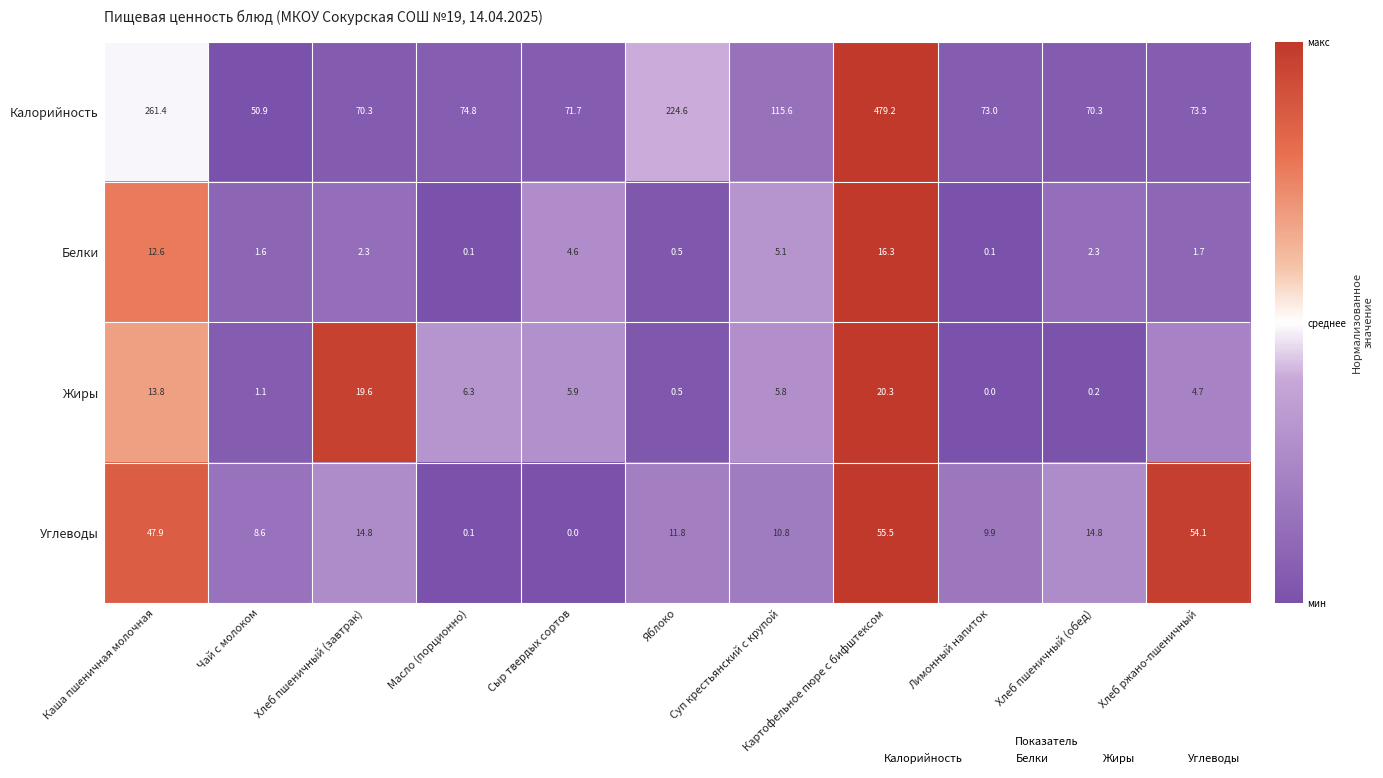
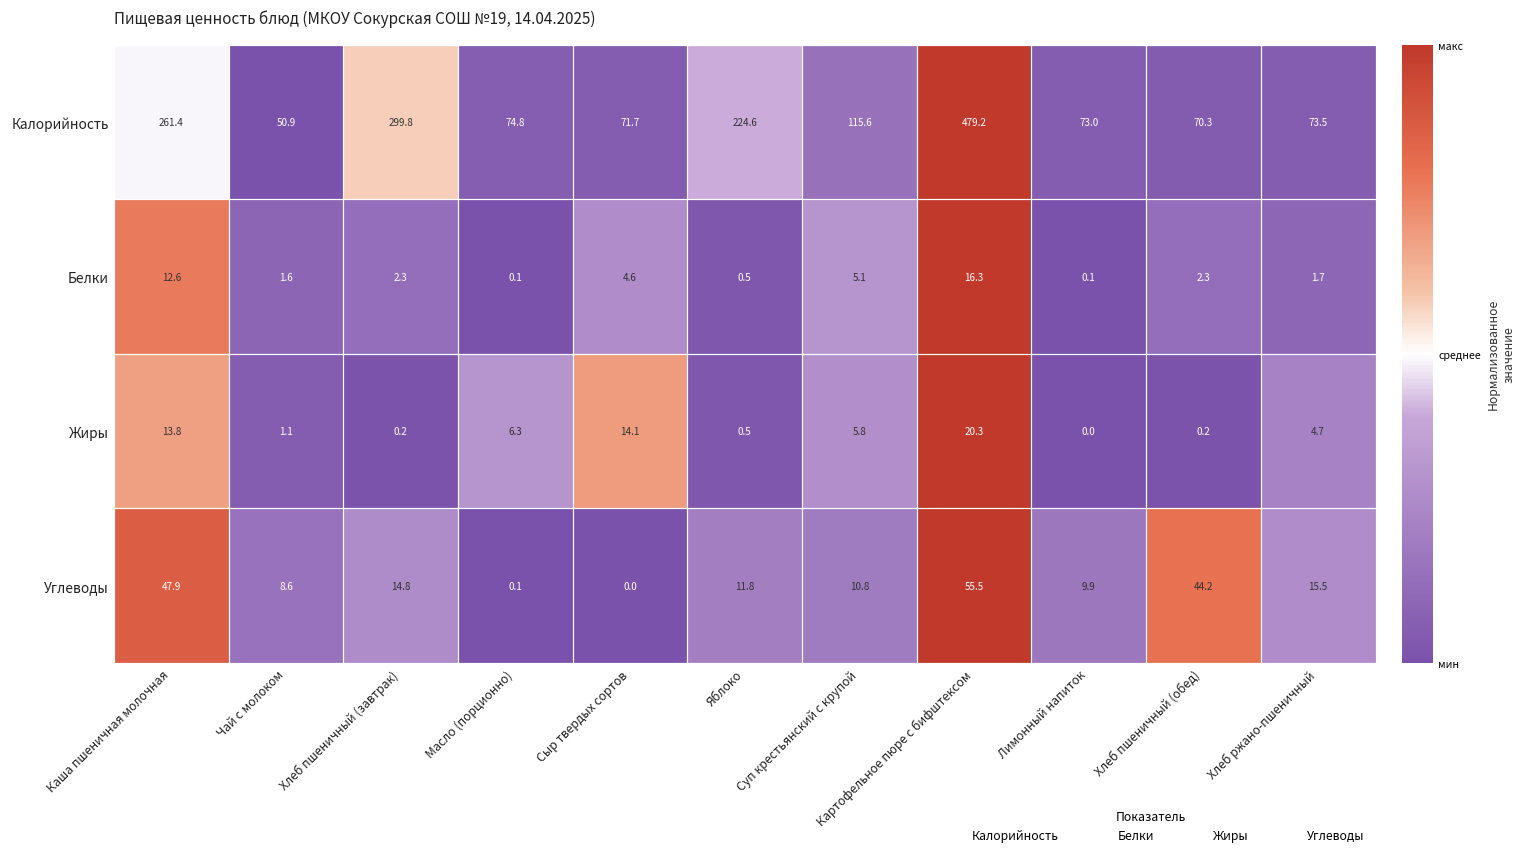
  {
    "Калорийность": {
      "Каша пшеничная молочная": 261.4,
      "Чай с молоком": 50.9,
-     "Хлеб пшеничный (завтрак)": 70.3,
+     "Хлеб пшеничный (завтрак)": 299.8,
      "Масло (порционно)": 74.8,
      "Сыр твердых сортов": 71.7,
      "Яблоко": 224.6,
      "Суп крестьянский с крупой": 115.6,
      "Картофельное пюре с бифштексом": 479.2,
      "Лимонный напиток": 73.0,
      "Хлеб пшеничный (обед)": 70.3,
      "Хлеб ржано-пшеничный": 73.5
    },
    "Белки": {
      "Каша пшеничная молочная": 12.6,
      "Чай с молоком": 1.6,
      "Хлеб пшеничный (завтрак)": 2.3,
      "Масло (порционно)": 0.1,
      "Сыр твердых сортов": 4.6,
      "Яблоко": 0.5,
      "Суп крестьянский с крупой": 5.1,
      "Картофельное пюре с бифштексом": 16.3,
      "Лимонный напиток": 0.1,
      "Хлеб пшеничный (обед)": 2.3,
      "Хлеб ржано-пшеничный": 1.7
    },
    "Жиры": {
      "Каша пшеничная молочная": 13.8,
      "Чай с молоком": 1.1,
-     "Хлеб пшеничный (завтрак)": 19.6,
+     "Хлеб пшеничный (завтрак)": 0.2,
      "Масло (порционно)": 6.3,
-     "Сыр твердых сортов": 5.9,
+     "Сыр твердых сортов": 14.1,
      "Яблоко": 0.5,
      "Суп крестьянский с крупой": 5.8,
      "Картофельное пюре с бифштексом": 20.3,
      "Лимонный напиток": 0.0,
      "Хлеб пшеничный (обед)": 0.2,
      "Хлеб ржано-пшеничный": 4.7
    },
    "Углеводы": {
      "Каша пшеничная молочная": 47.9,
      "Чай с молоком": 8.6,
      "Хлеб пшеничный (завтрак)": 14.8,
      "Масло (порционно)": 0.1,
      "Сыр твердых сортов": 0.0,
      "Яблоко": 11.8,
      "Суп крестьянский с крупой": 10.8,
      "Картофельное пюре с бифштексом": 55.5,
      "Лимонный напиток": 9.9,
-     "Хлеб пшеничный (обед)": 14.8,
-     "Хлеб ржано-пшеничный": 54.1
+     "Хлеб пшеничный (обед)": 44.2,
+     "Хлеб ржано-пшеничный": 15.5
    }
  }
